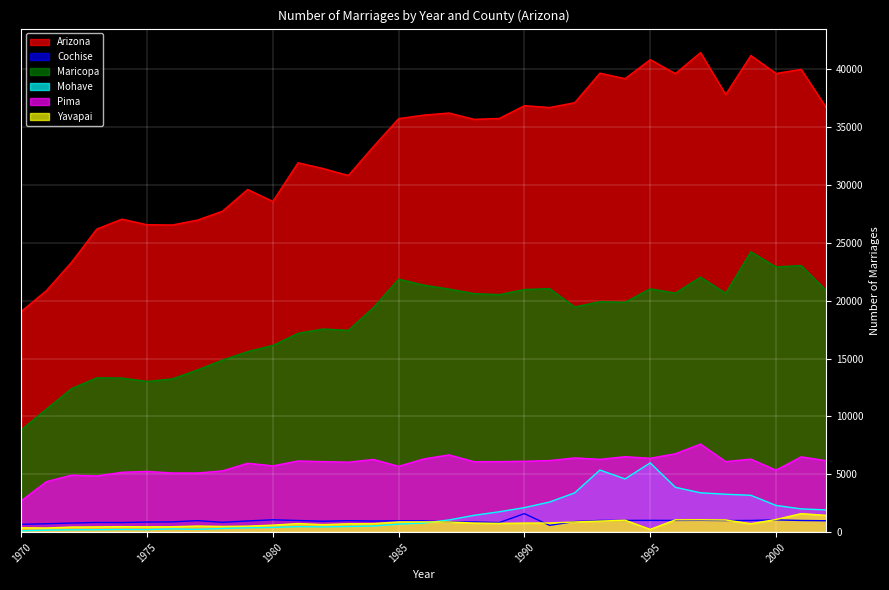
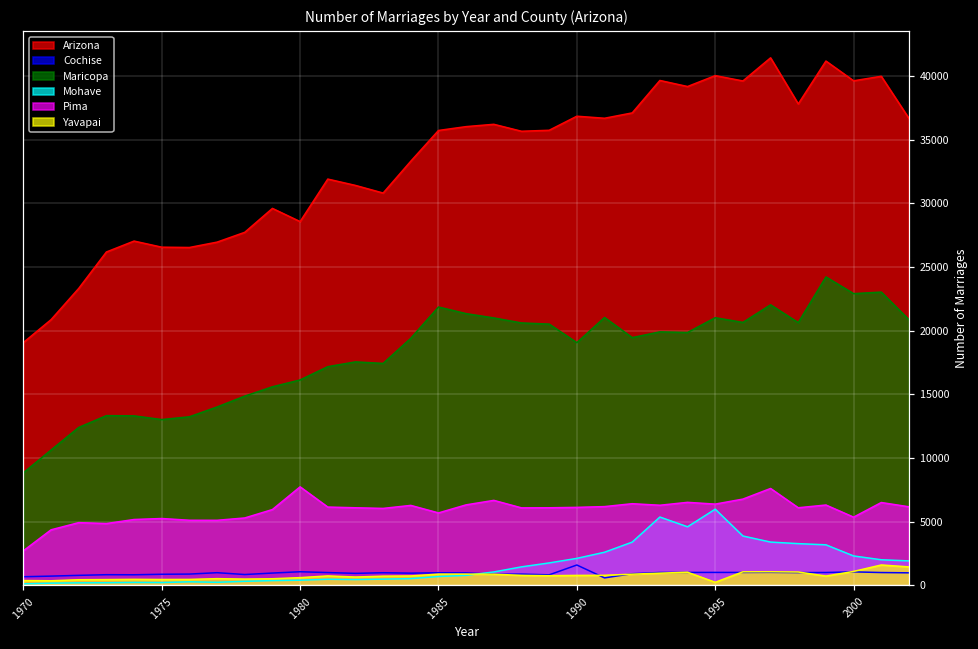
  {
    "Arizona": {
      "1970": 19100,
      "1975": 26600,
      "1980": 28600,
      "1985": 35700,
      "1990": 36800,
-     "1995": 40800,
+     "1995": 40000,
      "2000": 39600
    },
    "Cochise": {
      "1970": 700,
      "1975": 900,
      "1980": 1100,
      "1990": 1600,
      "1995": 1000
    },
    "Maricopa": {
      "1970": 8800,
      "1975": 13000,
      "1980": 16100,
      "1985": 21900,
-     "1990": 21000,
+     "1990": 19100,
      "1995": 21000,
      "2000": 22900
    },
    "Mohave": {
      "1970": 100,
      "1975": 200,
      "1990": 2100,
      "1995": 6000,
      "2000": 2300
    },
    "Pima": {
      "1970": 2700,
      "1975": 5300,
-     "1980": 5700,
+     "1980": 7700,
      "1985": 5700,
      "1990": 6100,
      "1995": 6400,
      "2000": 5400
    },
    "Yavapai": {
      "1970": 400,
      "1975": 500,
      "1990": 800,
      "1995": 200
    }
  }
